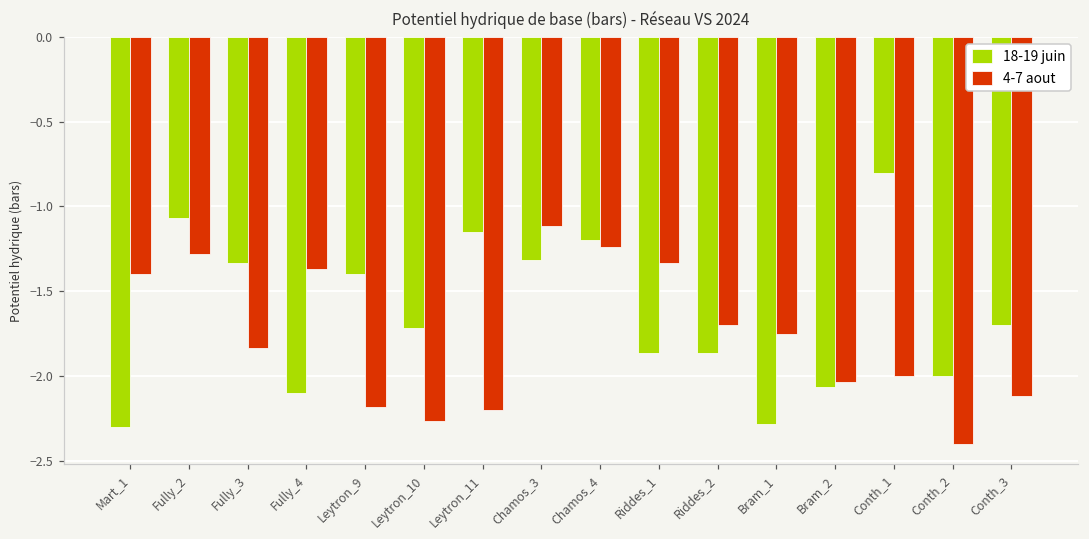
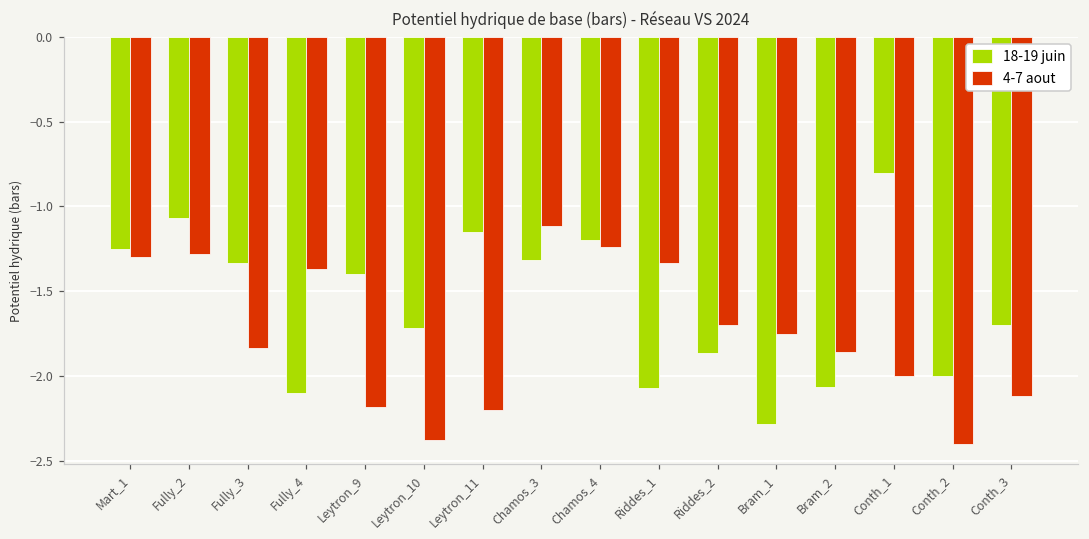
  {
    "18-19 juin": {
-     "Mart_1": -2.30,
+     "Mart_1": -1.25,
      "Fully_2": -1.07,
      "Fully_3": -1.33,
      "Fully_4": -2.10,
      "Leytron_9": -1.40,
      "Leytron_10": -1.72,
      "Leytron_11": -1.15,
      "Chamos_3": -1.32,
      "Chamos_4": -1.20,
-     "Riddes_1": -1.87,
+     "Riddes_1": -2.07,
      "Riddes_2": -1.87,
      "Bram_1": -2.28,
      "Bram_2": -2.07,
      "Conth_1": -0.80,
      "Conth_2": -2.00,
      "Conth_3": -1.70
    },
    "4-7 aout": {
-     "Mart_1": -1.4,
+     "Mart_1": -1.3,
      "Fully_2": -1.28,
      "Fully_3": -1.83,
      "Fully_4": -1.37,
      "Leytron_9": -2.18,
-     "Leytron_10": -2.27,
+     "Leytron_10": -2.38,
      "Leytron_11": -2.20,
      "Chamos_3": -1.12,
      "Chamos_4": -1.24,
      "Riddes_1": -1.33,
      "Riddes_2": -1.70,
      "Bram_1": -1.75,
-     "Bram_2": -2.03,
+     "Bram_2": -1.86,
      "Conth_1": -2.00,
      "Conth_2": -2.40,
      "Conth_3": -2.12
    }
  }
